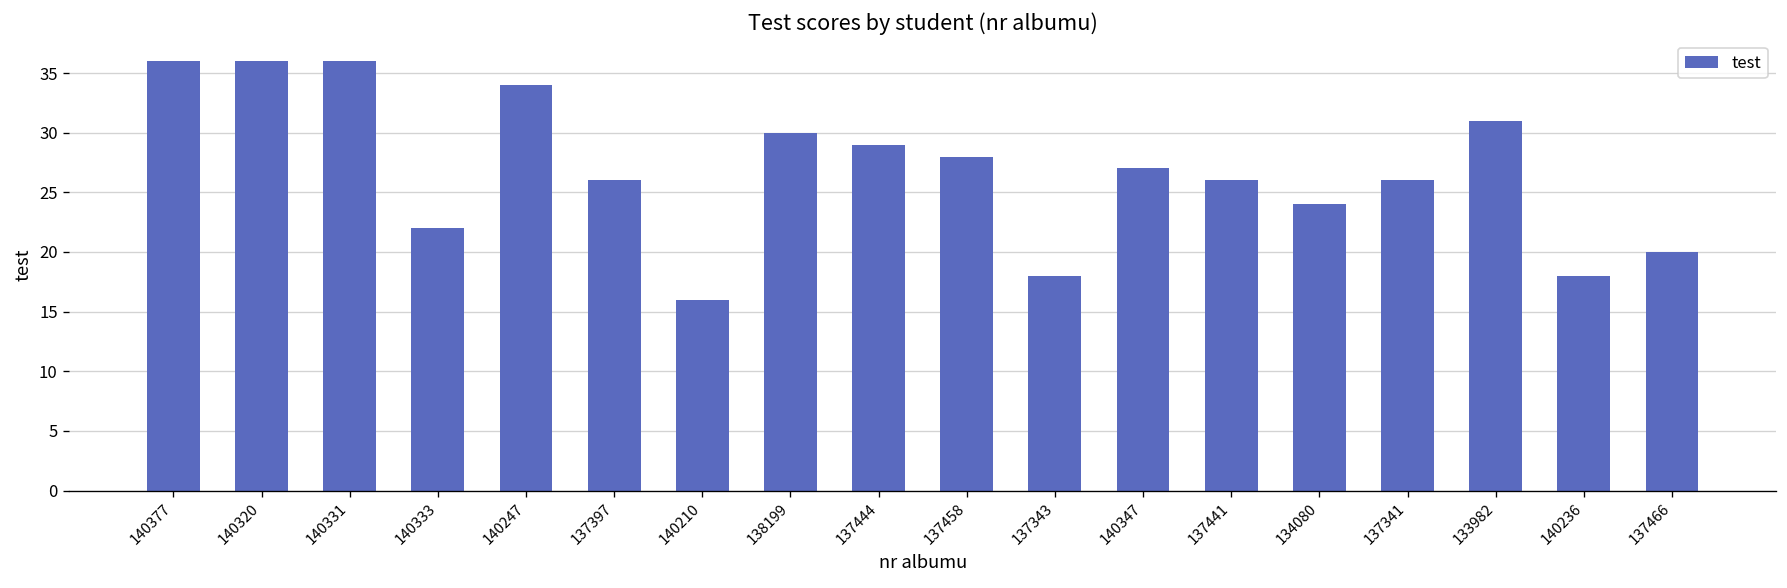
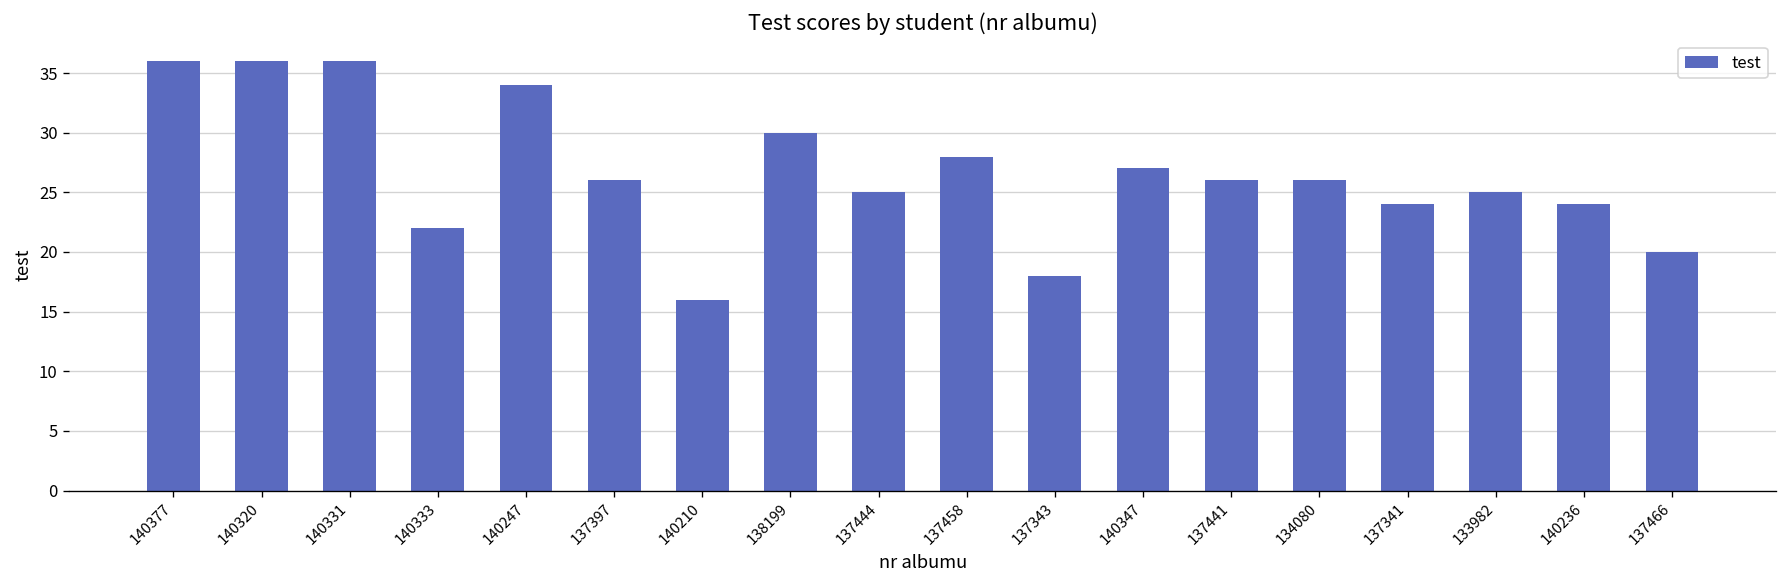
  {
    "140377": 36,
    "140320": 36,
    "140331": 36,
    "140333": 22,
    "140247": 34,
    "137397": 26,
    "140210": 16,
    "138199": 30,
-   "137444": 29,
+   "137444": 25,
    "137458": 28,
    "137343": 18,
    "140347": 27,
    "137441": 26,
-   "134080": 24,
-   "137341": 26,
-   "133982": 31,
-   "140236": 18,
+   "134080": 26,
+   "137341": 24,
+   "133982": 25,
+   "140236": 24,
    "137466": 20
  }
